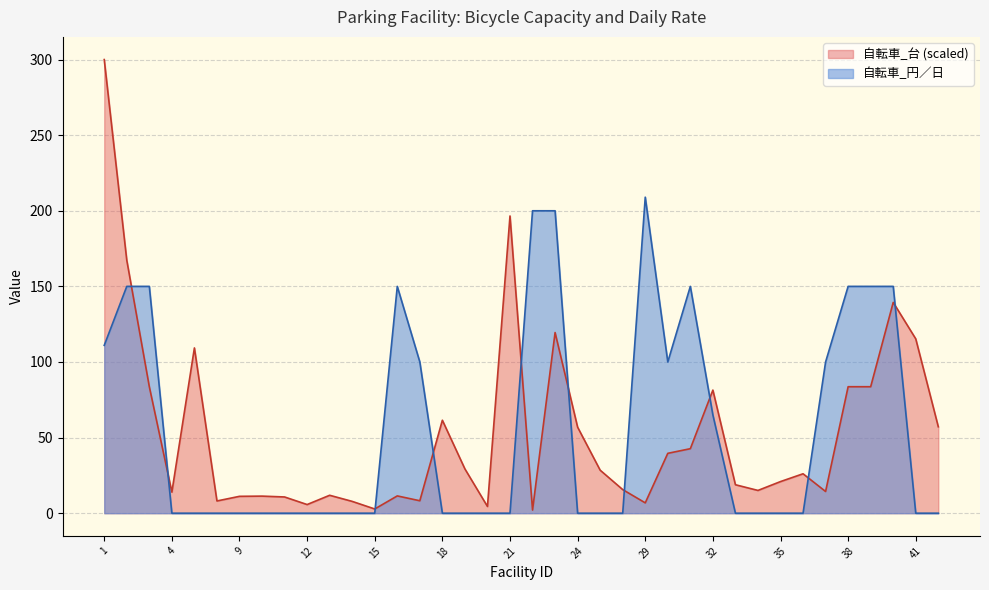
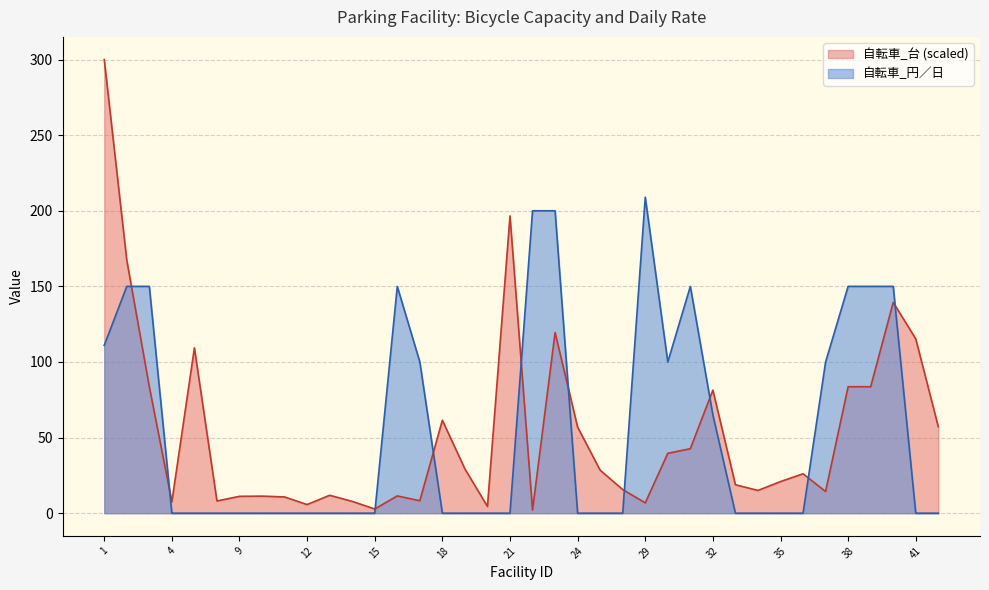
  {
    "自転車_台 (scaled)": {
      "1": 300,
-     "4": 14,
+     "4": 8,
      "9": 11,
      "12": 6,
      "15": 3,
      "18": 61,
      "21": 197,
      "24": 57,
      "29": 7,
      "32": 81,
      "35": 21,
      "38": 84,
      "41": 115
    },
    "自転車_円／日": {
      "1": 111,
      "4": 0,
      "9": 0,
      "12": 0,
      "15": 0,
      "18": 0,
      "21": 0,
      "24": 0,
      "29": 209,
      "32": 65,
      "35": 0,
      "38": 150,
      "41": 0
    }
  }
